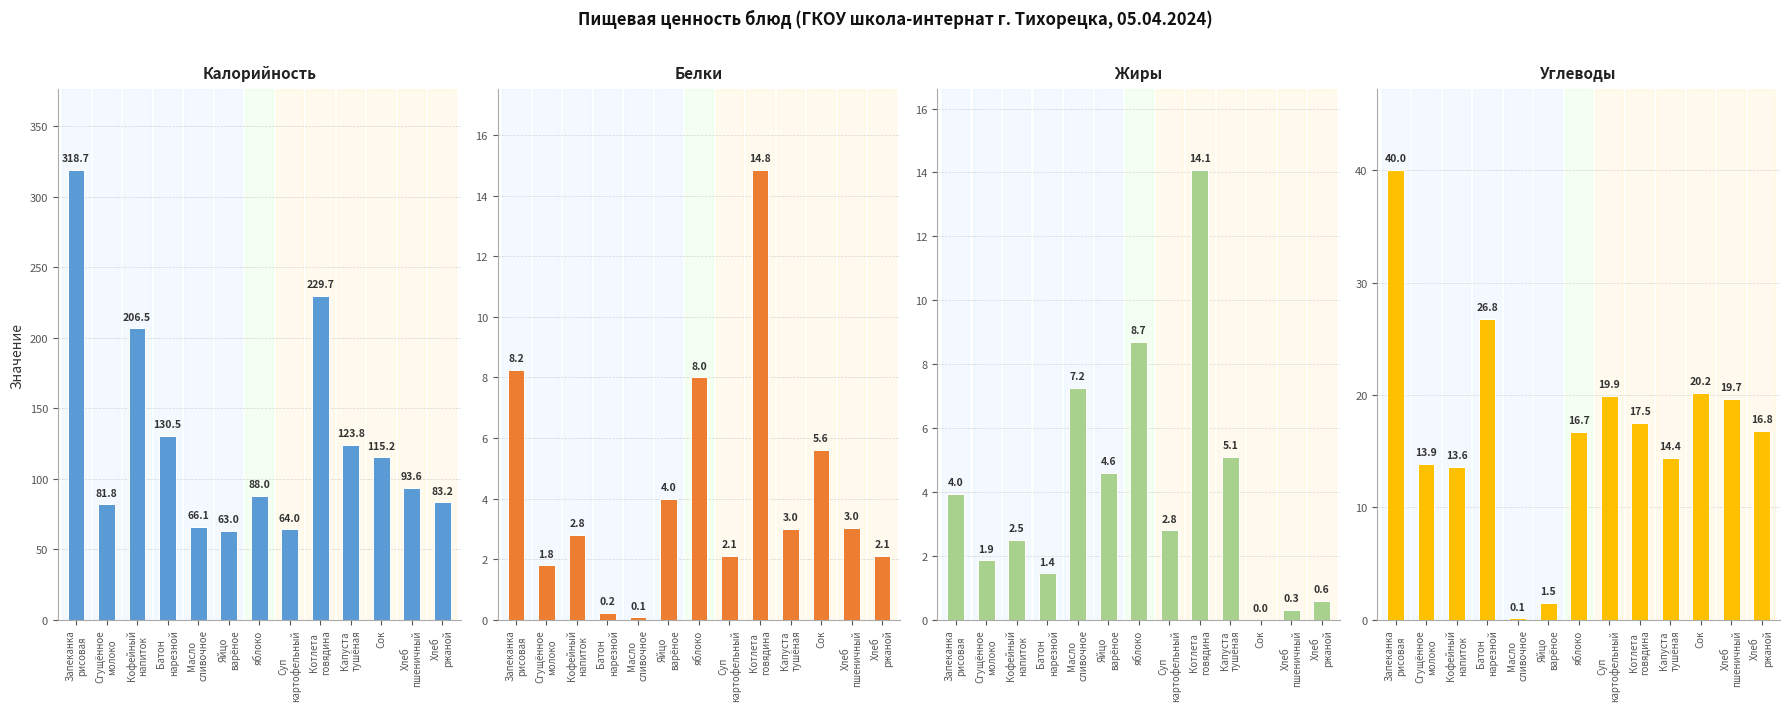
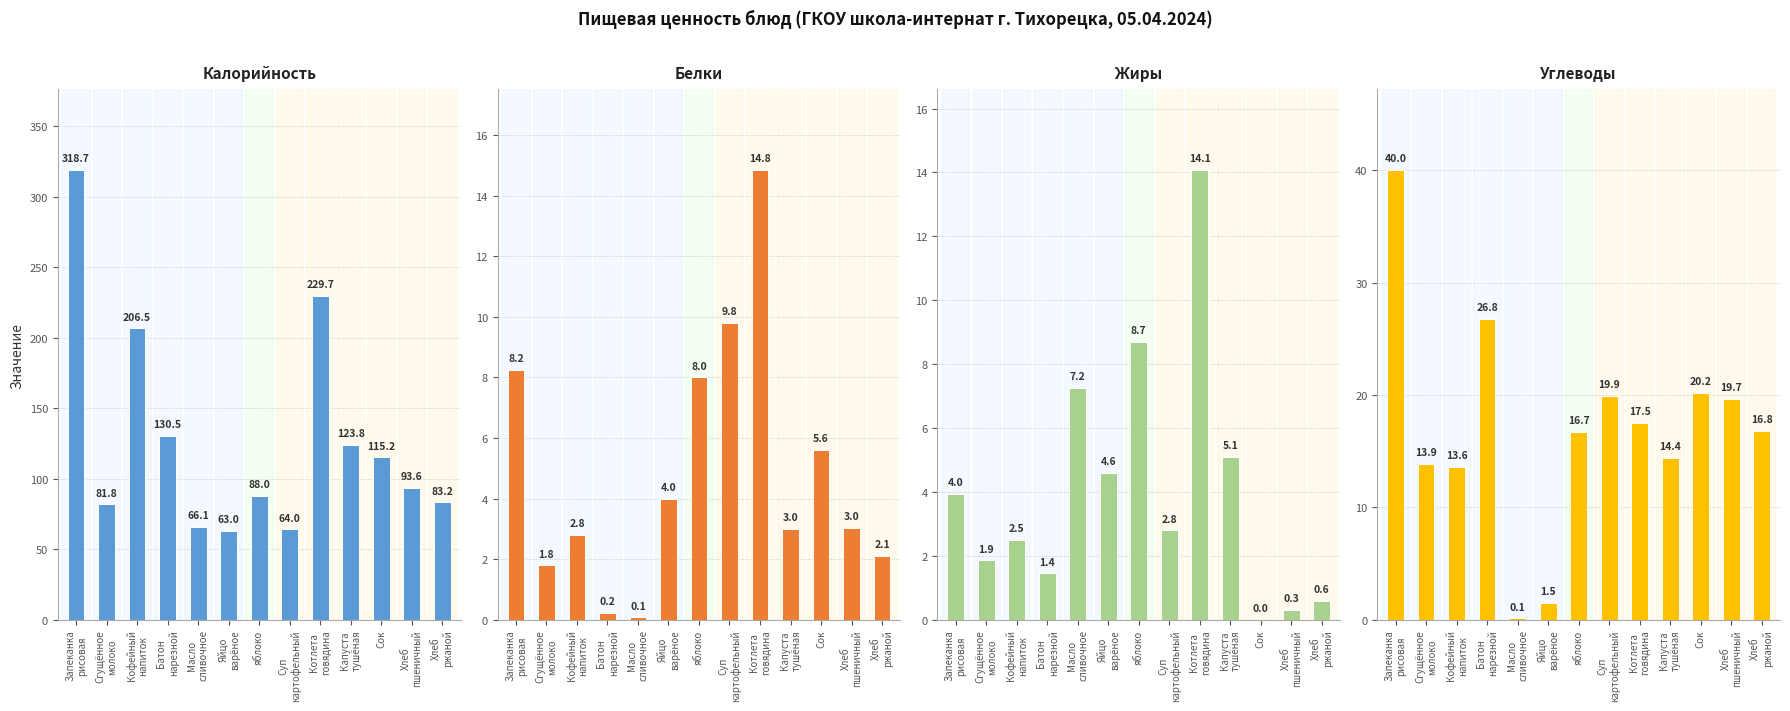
  {
    "Калорийность": {
      "Запеканка рисовая": 318.7,
      "Сгущённое молоко": 81.8,
      "Кофейный напиток": 206.5,
      "Батон нарезной": 130.5,
      "Масло сливочное": 66.1,
      "Яйцо варёное": 63.0,
      "яблоко": 88.0,
      "Суп картофельный": 64.0,
      "Котлета говядина": 229.7,
      "Капуста тушёная": 123.8,
      "Сок": 115.2,
      "Хлеб пшеничный": 93.6,
      "Хлеб ржаной": 83.2
    },
    "Белки": {
      "Запеканка рисовая": 8.2,
      "Сгущённое молоко": 1.8,
      "Кофейный напиток": 2.8,
      "Батон нарезной": 0.2,
      "Масло сливочное": 0.1,
      "Яйцо варёное": 4.0,
      "яблоко": 8.0,
-     "Суп картофельный": 2.1,
+     "Суп картофельный": 9.8,
      "Котлета говядина": 14.8,
      "Капуста тушёная": 3.0,
      "Сок": 5.6,
      "Хлеб пшеничный": 3.0,
      "Хлеб ржаной": 2.1
    },
    "Жиры": {
      "Запеканка рисовая": 4.0,
      "Сгущённое молоко": 1.9,
      "Кофейный напиток": 2.5,
      "Батон нарезной": 1.4,
      "Масло сливочное": 7.2,
      "Яйцо варёное": 4.6,
      "яблоко": 8.7,
      "Суп картофельный": 2.8,
      "Котлета говядина": 14.1,
      "Капуста тушёная": 5.1,
      "Сок": 0.0,
      "Хлеб пшеничный": 0.3,
      "Хлеб ржаной": 0.6
    },
    "Углеводы": {
      "Запеканка рисовая": 40.0,
      "Сгущённое молоко": 13.9,
      "Кофейный напиток": 13.6,
      "Батон нарезной": 26.8,
      "Масло сливочное": 0.1,
      "Яйцо варёное": 1.5,
      "яблоко": 16.7,
      "Суп картофельный": 19.9,
      "Котлета говядина": 17.5,
      "Капуста тушёная": 14.4,
      "Сок": 20.2,
      "Хлеб пшеничный": 19.7,
      "Хлеб ржаной": 16.8
    }
  }
